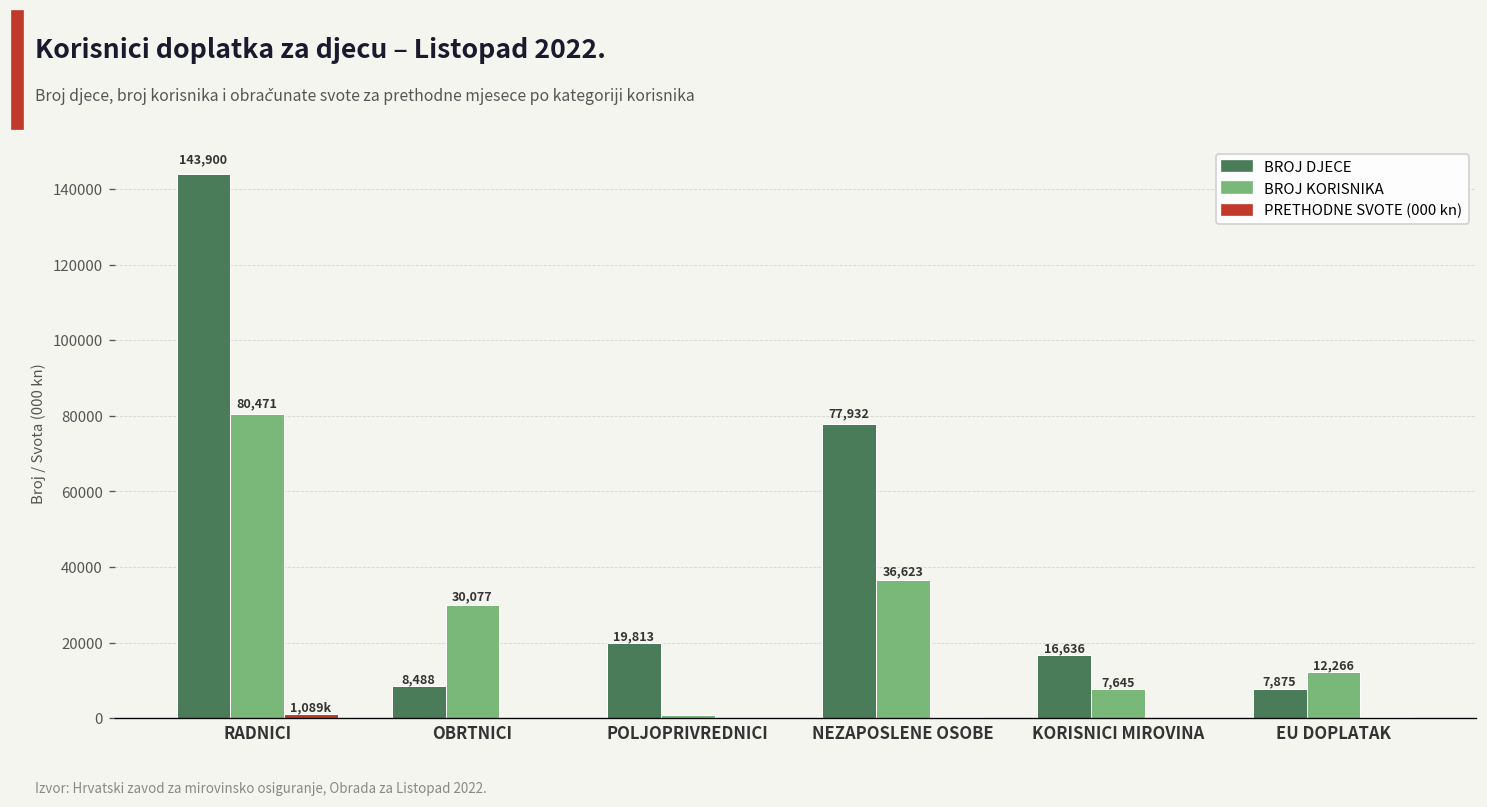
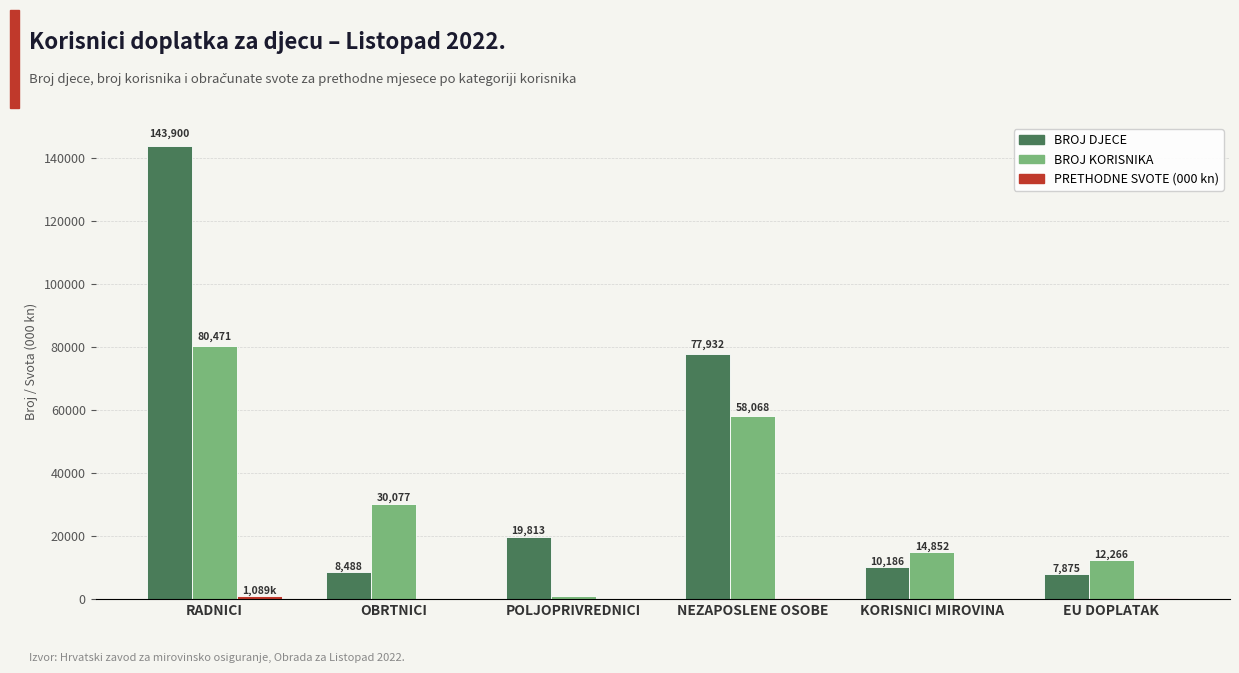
  {
    "BROJ DJECE": {
      "RADNICI": "143,900",
      "OBRTNICI": "8,488",
      "POLJOPRIVREDNICI": "19,813",
      "NEZAPOSLENE OSOBE": "77,932",
-     "KORISNICI MIROVINA": "16,636",
+     "KORISNICI MIROVINA": "10,186",
      "EU DOPLATAK": "7,875"
    },
    "BROJ KORISNIKA": {
      "RADNICI": "80,471",
      "OBRTNICI": "30,077",
-     "NEZAPOSLENE OSOBE": "36,623",
-     "KORISNICI MIROVINA": "7,645",
+     "NEZAPOSLENE OSOBE": "58,068",
+     "KORISNICI MIROVINA": "14,852",
      "EU DOPLATAK": "12,266"
    },
    "PRETHODNE SVOTE (000 kn)": {
      "RADNICI": "1,089k"
    }
  }
